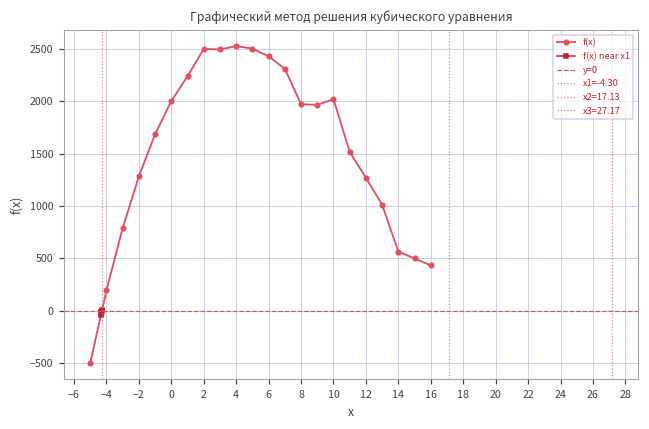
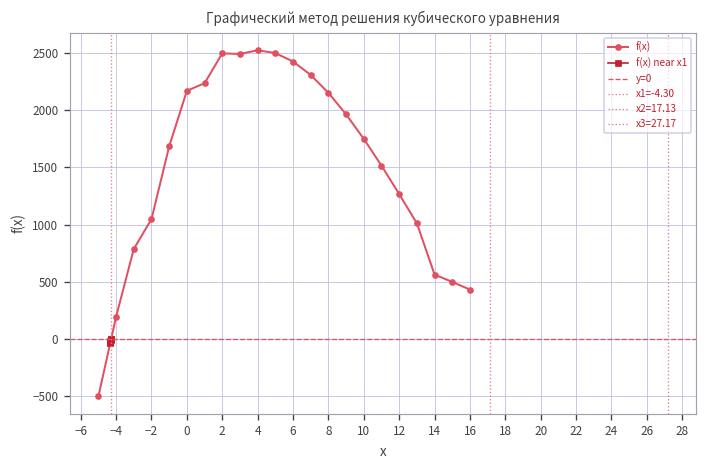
  {
    "f(x)": {
      "−4": 200,
-     "−2": 1300,
-     "0": 2000,
+     "−2": 1000,
+     "0": 2200,
      "2": 2500,
      "4": 2500,
      "6": 2400,
-     "8": 2000,
-     "10": 2000,
+     "8": 2200,
+     "10": 1800,
      "12": 1300,
      "14": 600,
      "16": 400
    }
  }
